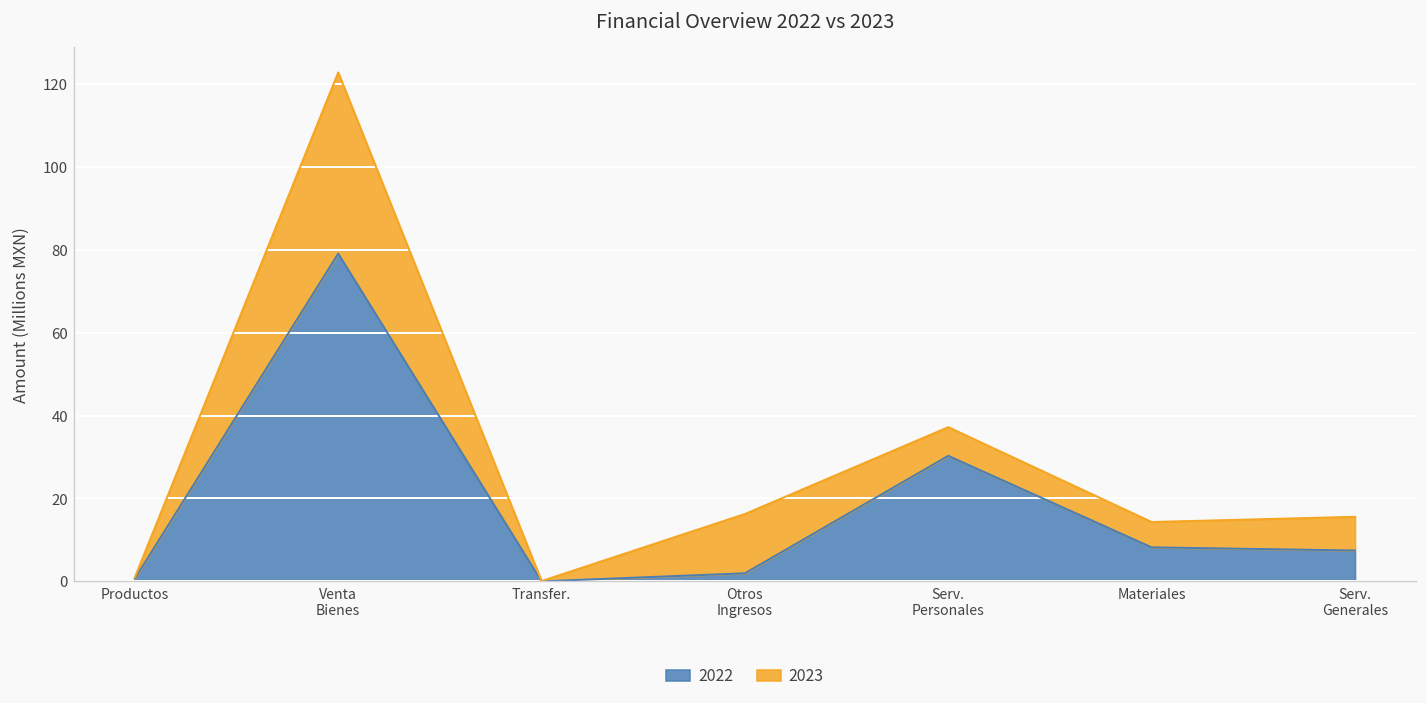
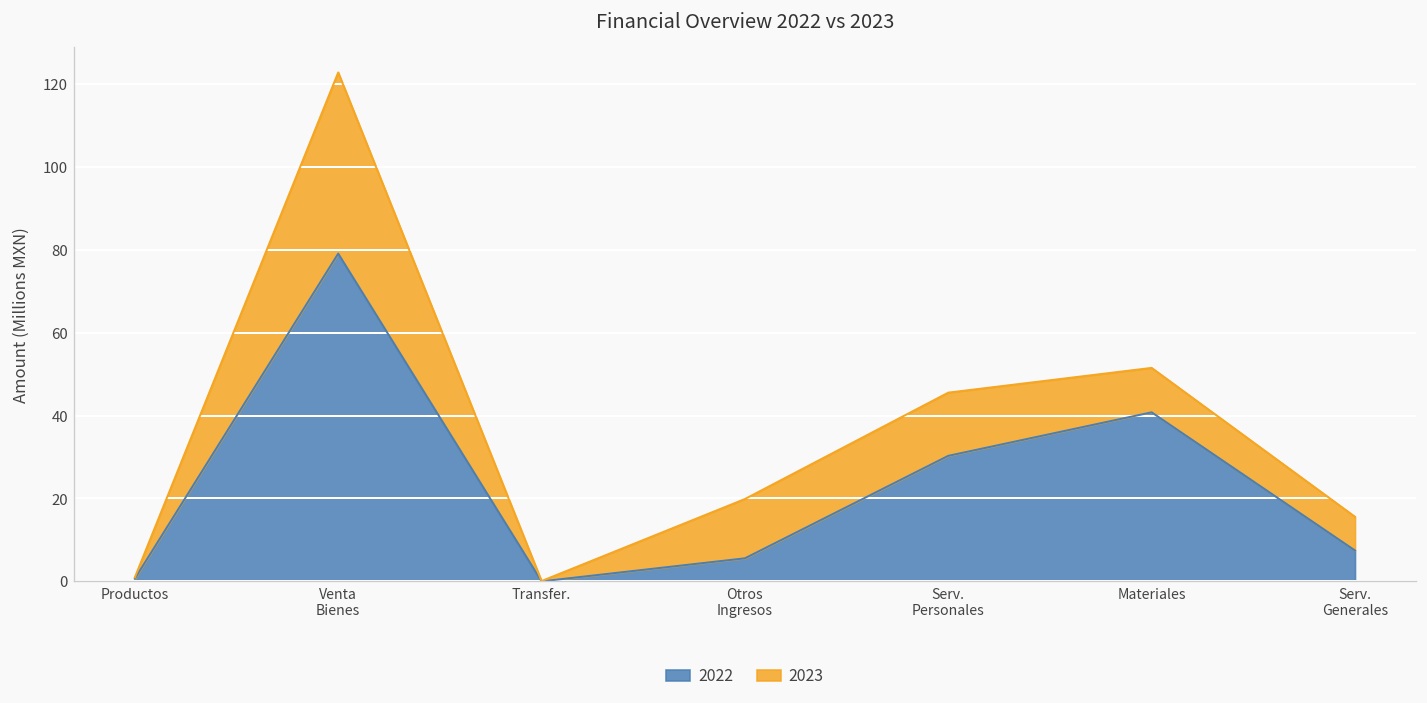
  {
    "2022": {
      "Venta Bienes": 79,
-     "Otros Ingresos": 2,
+     "Otros Ingresos": 6,
      "Serv. Personales": 30,
-     "Materiales": 8,
+     "Materiales": 41,
      "Serv. Generales": 7
    },
    "2023": {
      "Venta Bienes": 44,
      "Otros Ingresos": 14,
-     "Serv. Personales": 7,
-     "Materiales": 6,
+     "Serv. Personales": 15,
+     "Materiales": 11,
      "Serv. Generales": 8
    }
  }
